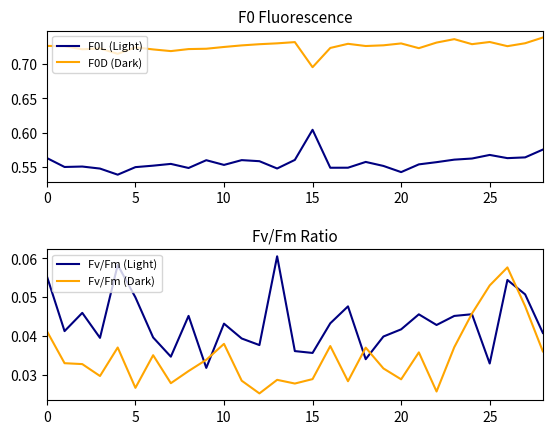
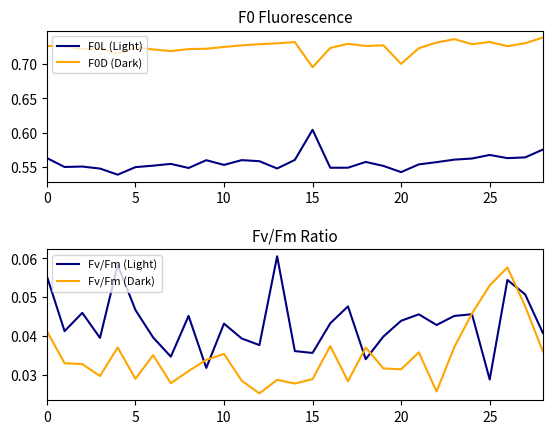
  {
    "F0 Fluorescence": {
      "F0L (Light)": {
        "0": 0.56,
        "5": 0.55,
        "10": 0.55,
        "15": 0.60,
        "20": 0.54,
        "25": 0.57
      },
      "F0D (Dark)": {
        "0": 0.73,
        "10": 0.72,
        "15": 0.70,
-       "20": 0.73,
+       "20": 0.70,
        "25": 0.73
      }
    },
    "Fv/Fm Ratio": {
      "Fv/Fm (Light)": {
        "0": 0.055,
-       "5": 0.050,
+       "5": 0.047,
        "10": 0.043,
        "15": 0.036,
-       "20": 0.042,
-       "25": 0.033
+       "20": 0.044,
+       "25": 0.029
      },
      "Fv/Fm (Dark)": {
        "0": 0.041,
-       "5": 0.027,
-       "10": 0.038,
+       "5": 0.029,
+       "10": 0.035,
        "15": 0.029,
-       "20": 0.029,
+       "20": 0.031,
        "25": 0.053
      }
    }
  }
